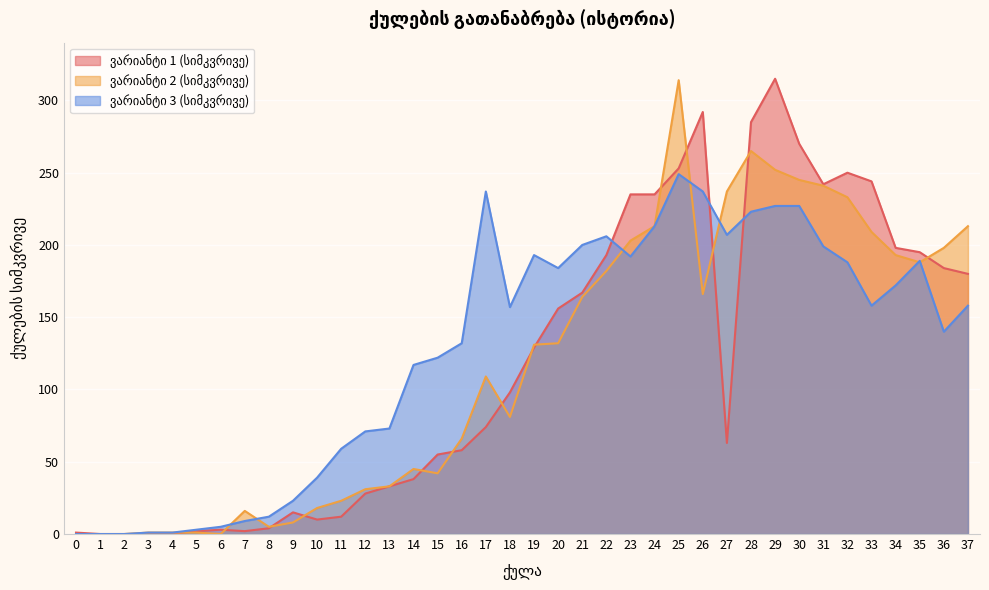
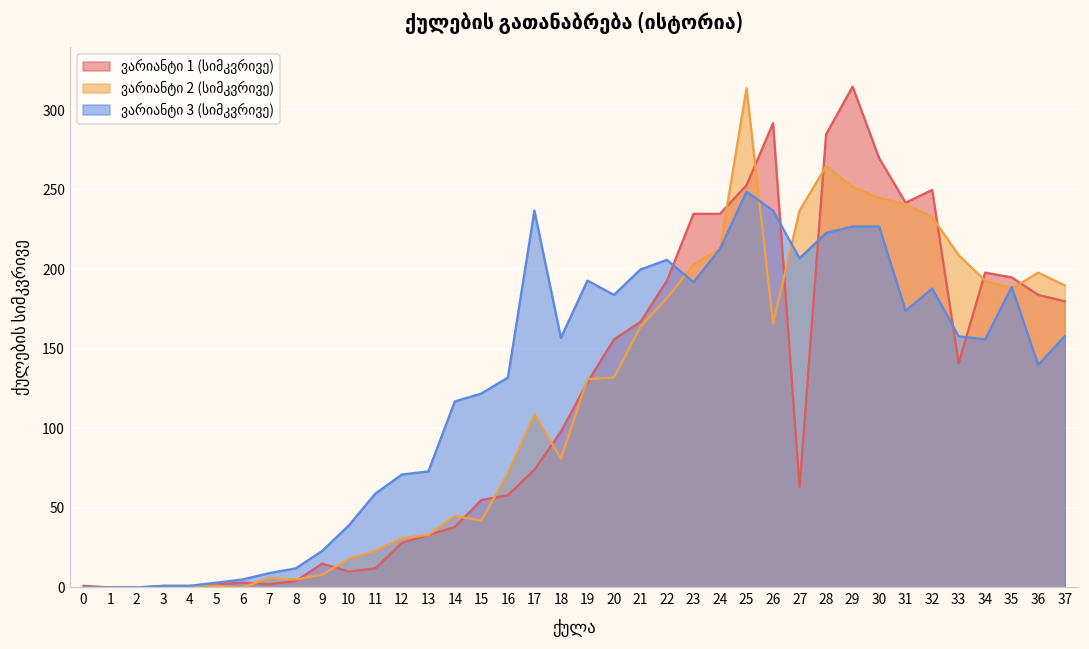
  {
    "ვარიანტი 1 (სიმკვრივე)": {
      "6": 3,
      "7": 2,
      "9": 15,
      "10": 10,
      "11": 12,
      "12": 28,
      "14": 38,
      "15": 55,
      "16": 58,
      "17": 74,
      "18": 98,
      "19": 129,
      "20": 156,
      "21": 167,
      "22": 193,
      "23": 235,
      "24": 235,
      "25": 253,
      "26": 292,
      "27": 63,
      "28": 285,
      "29": 315,
      "30": 270,
      "32": 250,
-     "33": 244,
+     "33": 141,
      "34": 198,
      "35": 195,
      "36": 184,
      "37": 180
    },
    "ვარიანტი 2 (სიმკვრივე)": {
      "6": 0,
-     "7": 16,
+     "7": 6,
      "9": 8,
      "10": 18,
      "11": 23,
      "12": 31,
      "14": 45,
      "15": 42,
-     "16": 66,
+     "16": 72,
      "17": 109,
      "18": 81,
      "19": 131,
      "20": 132,
      "21": 164,
      "22": 182,
      "23": 203,
      "25": 314,
      "26": 166,
      "27": 237,
      "28": 265,
      "29": 252,
      "30": 245,
      "32": 233,
      "33": 209,
      "34": 193,
      "36": 198,
-     "37": 213
+     "37": 190
    },
    "ვარიანტი 3 (სიმკვრივე)": {
      "6": 5,
      "7": 9,
      "8": 12,
      "9": 23,
      "10": 39,
      "11": 59,
      "12": 71,
      "13": 73,
      "14": 117,
      "15": 122,
      "16": 132,
      "17": 237,
      "18": 157,
      "19": 193,
      "20": 184,
      "21": 200,
      "22": 206,
      "23": 192,
      "25": 249,
      "26": 237,
      "27": 207,
      "28": 223,
      "29": 227,
      "30": 227,
-     "31": 199,
+     "31": 174,
      "32": 188,
      "33": 158,
-     "34": 172,
+     "34": 156,
      "36": 140,
      "37": 158
    }
  }
